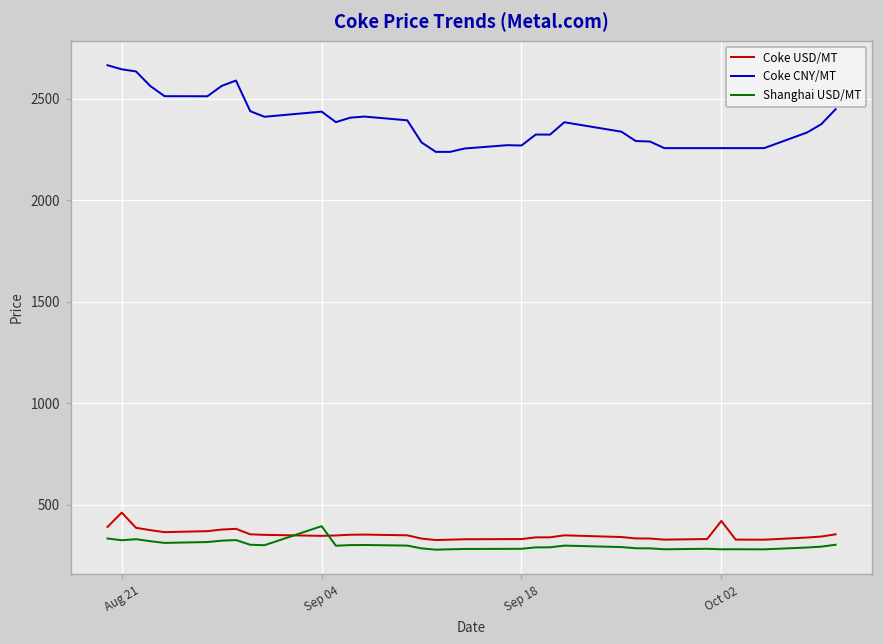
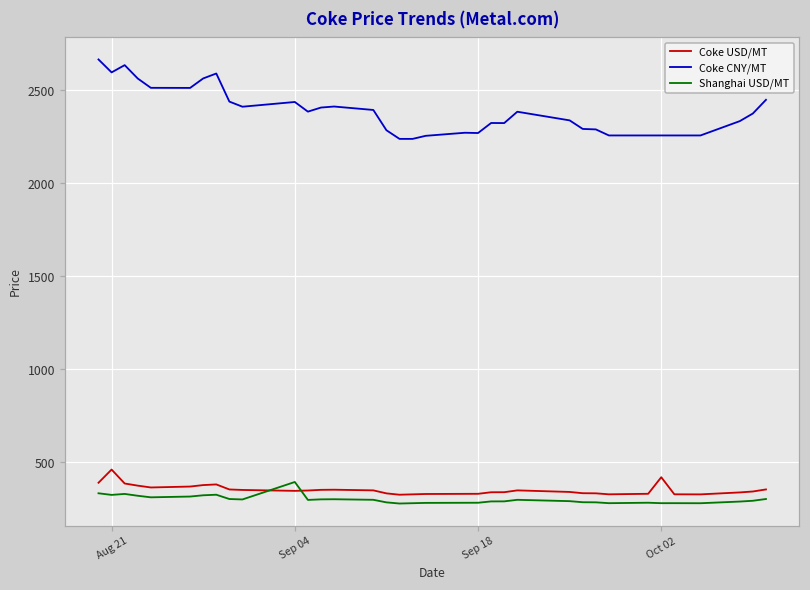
  {
    "Coke USD/MT": {
      "Aug 21": 460,
      "Sep 04": 350,
      "Sep 18": 330,
      "Oct 02": 420
    },
    "Coke CNY/MT": {
-     "Aug 21": 2650,
+     "Aug 21": 2600,
      "Sep 04": 2440,
      "Sep 18": 2270,
      "Oct 02": 2260
    },
    "Shanghai USD/MT": {
      "Aug 21": 320,
      "Sep 04": 390,
      "Sep 18": 280,
      "Oct 02": 280
    }
  }
